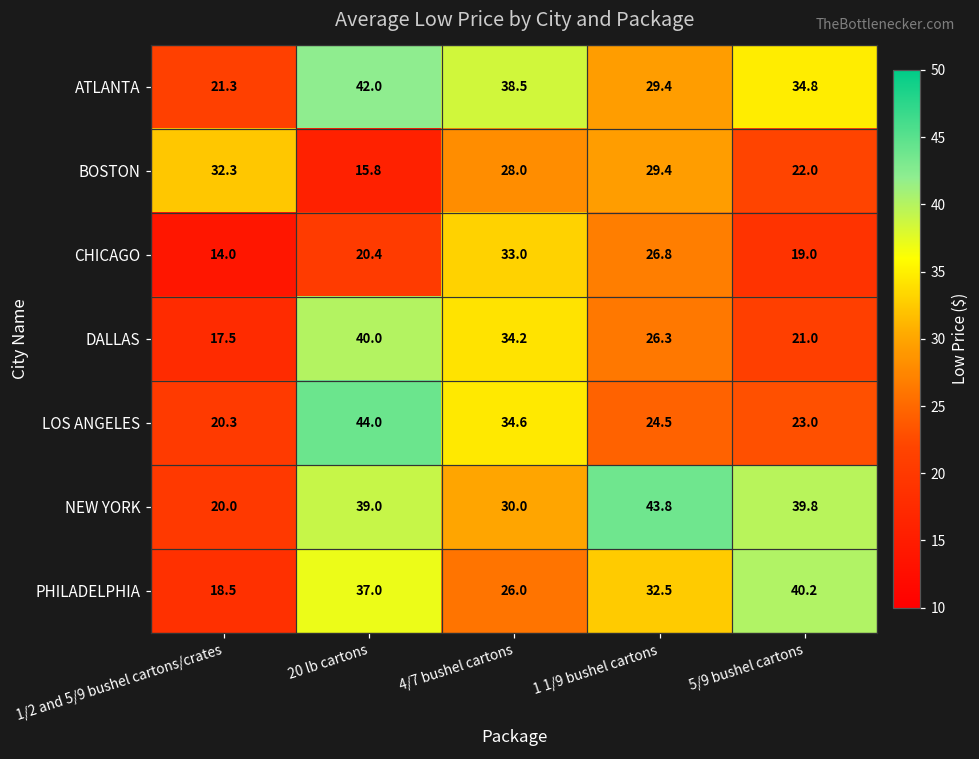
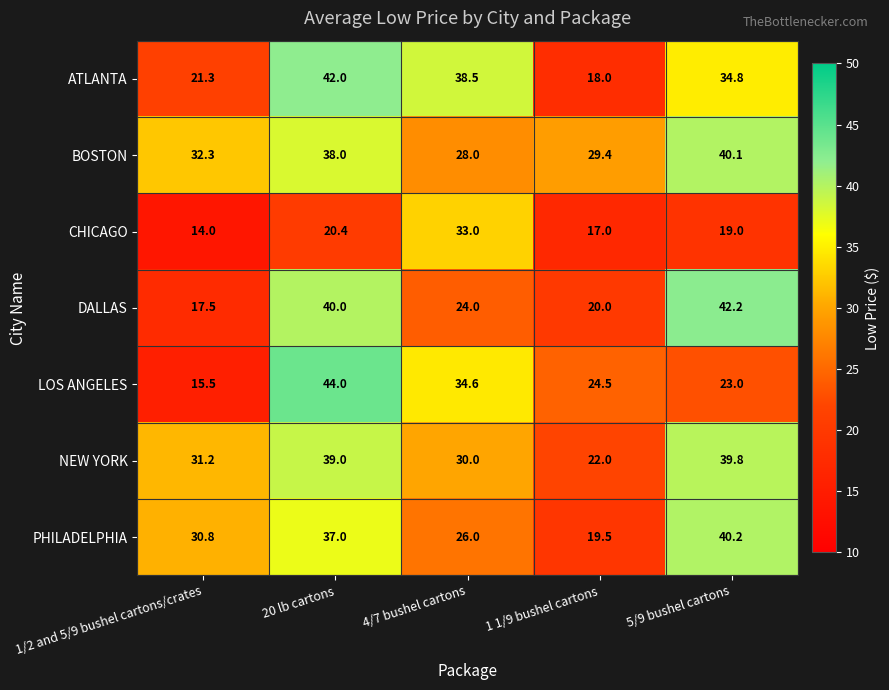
  {
    "ATLANTA": {
      "1/2 and 5/9 bushel cartons/crates": 21.3,
      "20 lb cartons": 42.0,
      "4/7 bushel cartons": 38.5,
-     "1 1/9 bushel cartons": 29.4,
+     "1 1/9 bushel cartons": 18.0,
      "5/9 bushel cartons": 34.8
    },
    "BOSTON": {
      "1/2 and 5/9 bushel cartons/crates": 32.3,
-     "20 lb cartons": 15.8,
+     "20 lb cartons": 38.0,
      "4/7 bushel cartons": 28.0,
      "1 1/9 bushel cartons": 29.4,
-     "5/9 bushel cartons": 22.0
+     "5/9 bushel cartons": 40.1
    },
    "CHICAGO": {
      "1/2 and 5/9 bushel cartons/crates": 14.0,
      "20 lb cartons": 20.4,
      "4/7 bushel cartons": 33.0,
-     "1 1/9 bushel cartons": 26.8,
+     "1 1/9 bushel cartons": 17.0,
      "5/9 bushel cartons": 19.0
    },
    "DALLAS": {
      "1/2 and 5/9 bushel cartons/crates": 17.5,
      "20 lb cartons": 40.0,
-     "4/7 bushel cartons": 34.2,
-     "1 1/9 bushel cartons": 26.3,
-     "5/9 bushel cartons": 21.0
+     "4/7 bushel cartons": 24.0,
+     "1 1/9 bushel cartons": 20.0,
+     "5/9 bushel cartons": 42.2
    },
    "LOS ANGELES": {
-     "1/2 and 5/9 bushel cartons/crates": 20.3,
+     "1/2 and 5/9 bushel cartons/crates": 15.5,
      "20 lb cartons": 44.0,
      "4/7 bushel cartons": 34.6,
      "1 1/9 bushel cartons": 24.5,
      "5/9 bushel cartons": 23.0
    },
    "NEW YORK": {
-     "1/2 and 5/9 bushel cartons/crates": 20.0,
+     "1/2 and 5/9 bushel cartons/crates": 31.2,
      "20 lb cartons": 39.0,
      "4/7 bushel cartons": 30.0,
-     "1 1/9 bushel cartons": 43.8,
+     "1 1/9 bushel cartons": 22.0,
      "5/9 bushel cartons": 39.8
    },
    "PHILADELPHIA": {
-     "1/2 and 5/9 bushel cartons/crates": 18.5,
+     "1/2 and 5/9 bushel cartons/crates": 30.8,
      "20 lb cartons": 37.0,
      "4/7 bushel cartons": 26.0,
-     "1 1/9 bushel cartons": 32.5,
+     "1 1/9 bushel cartons": 19.5,
      "5/9 bushel cartons": 40.2
    }
  }
